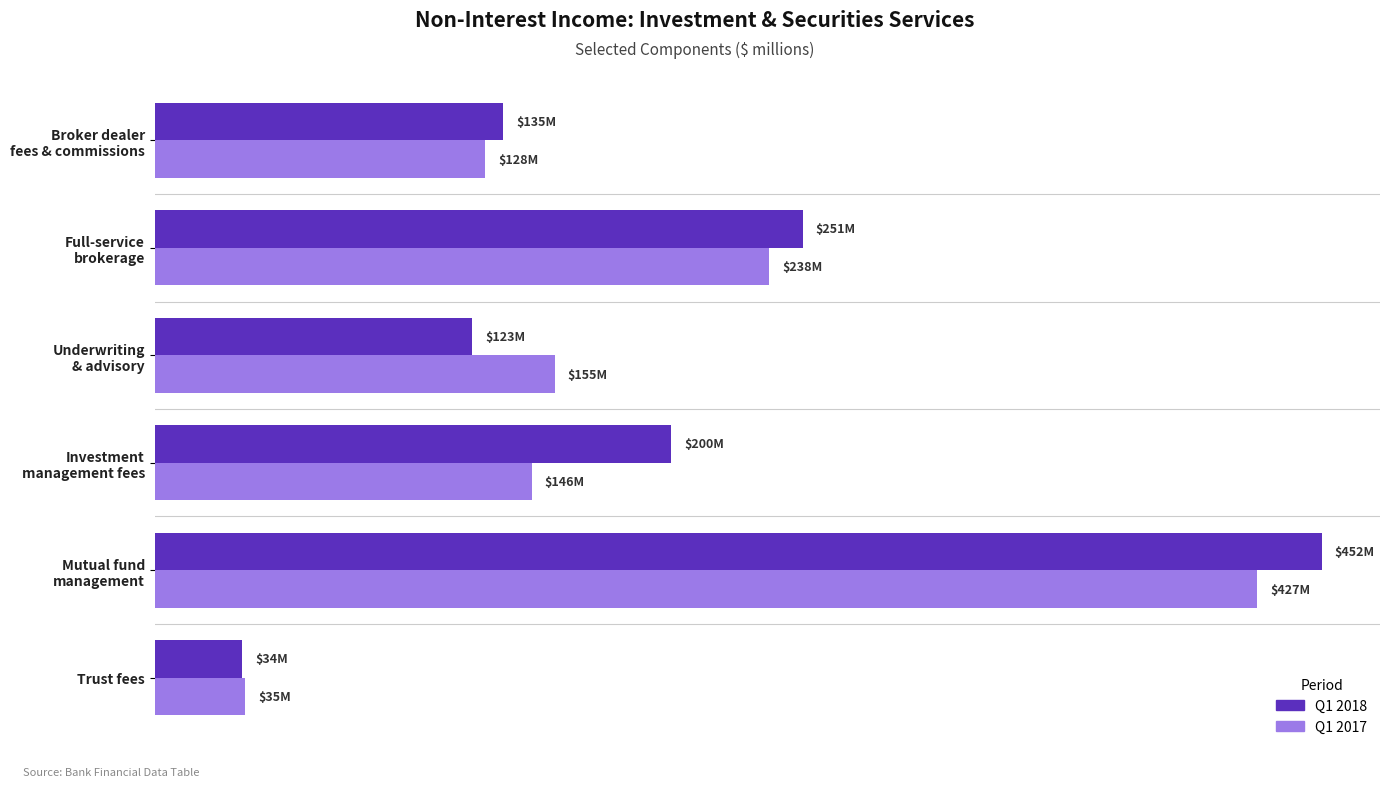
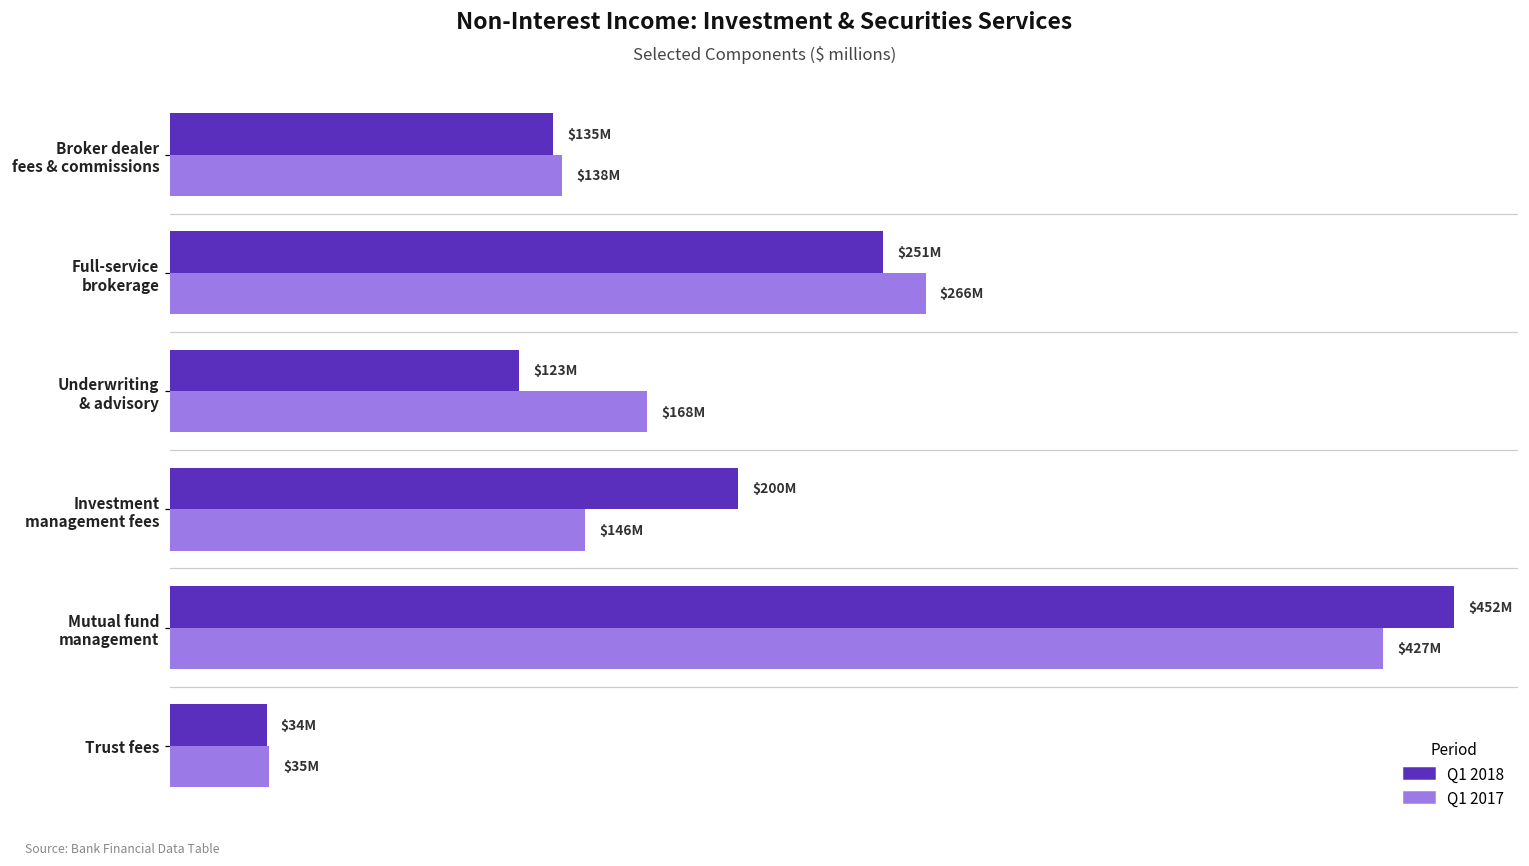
  {
    "Q1 2018": {
      "Broker dealer fees & commissions": "$135M",
      "Full-service brokerage": "$251M",
      "Underwriting & advisory": "$123M",
      "Investment management fees": "$200M",
      "Mutual fund management": "$452M",
      "Trust fees": "$34M"
    },
    "Q1 2017": {
-     "Broker dealer fees & commissions": "$128M",
-     "Full-service brokerage": "$238M",
-     "Underwriting & advisory": "$155M",
+     "Broker dealer fees & commissions": "$138M",
+     "Full-service brokerage": "$266M",
+     "Underwriting & advisory": "$168M",
      "Investment management fees": "$146M",
      "Mutual fund management": "$427M",
      "Trust fees": "$35M"
    }
  }
